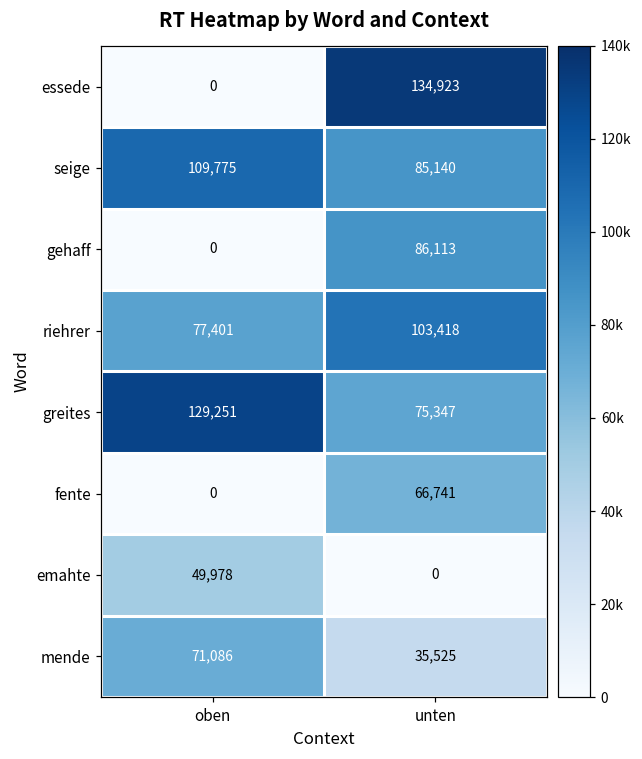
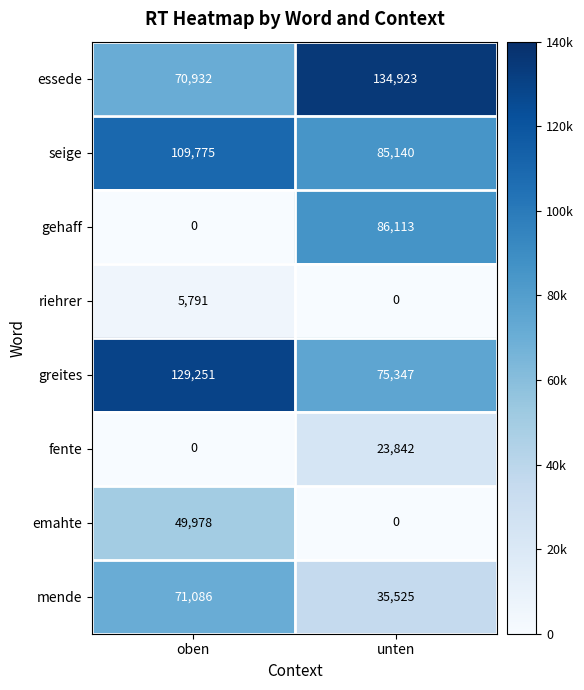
  {
    "essede": {
-     "oben": "0",
+     "oben": "70,932",
      "unten": "134,923"
    },
    "seige": {
      "oben": "109,775",
      "unten": "85,140"
    },
    "gehaff": {
      "oben": "0",
      "unten": "86,113"
    },
    "riehrer": {
-     "oben": "77,401",
-     "unten": "103,418"
+     "oben": "5,791",
+     "unten": "0"
    },
    "greites": {
      "oben": "129,251",
      "unten": "75,347"
    },
    "fente": {
      "oben": "0",
-     "unten": "66,741"
+     "unten": "23,842"
    },
    "emahte": {
      "oben": "49,978",
      "unten": "0"
    },
    "mende": {
      "oben": "71,086",
      "unten": "35,525"
    }
  }
